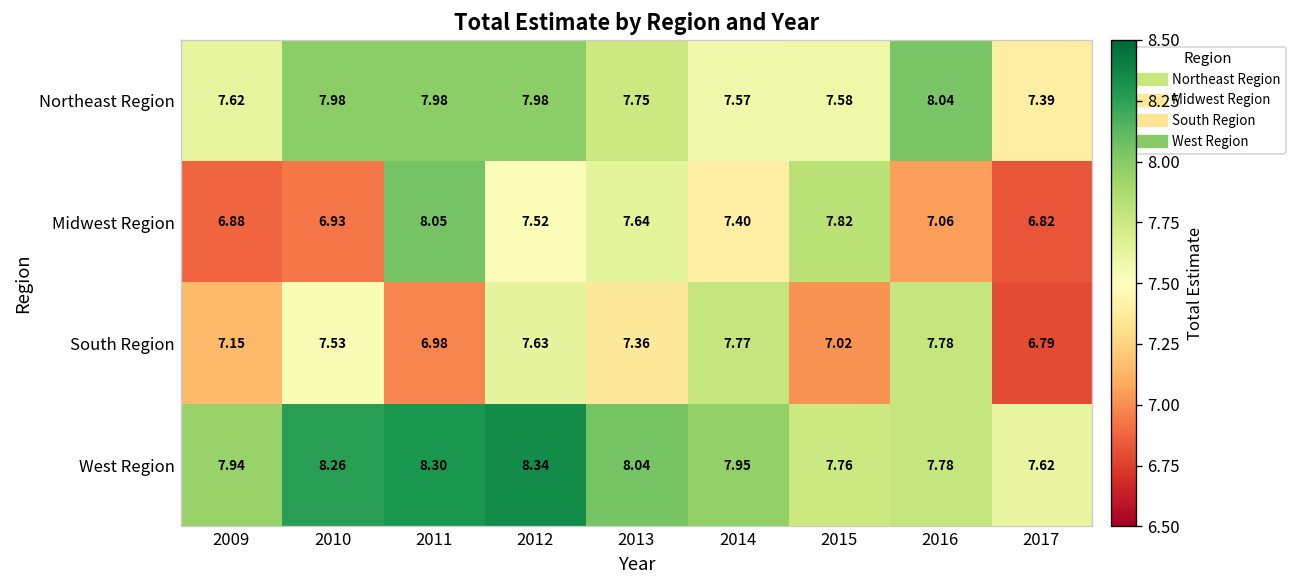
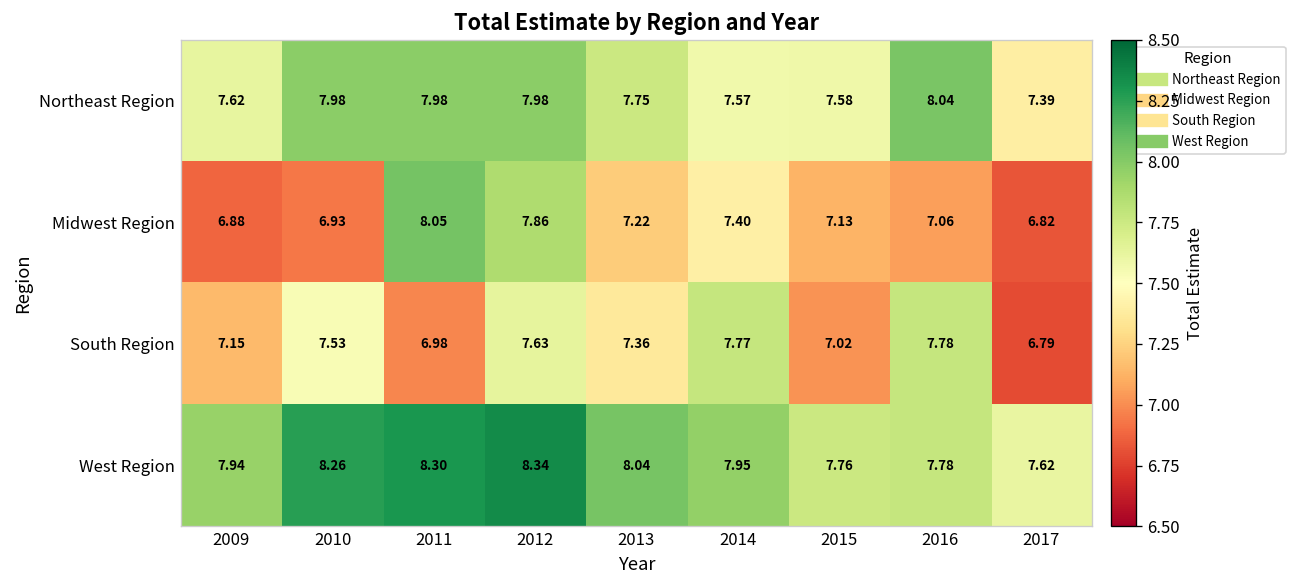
  {
    "Northeast Region": {
      "2009": 7.62,
      "2010": 7.98,
      "2011": 7.98,
      "2012": 7.98,
      "2013": 7.75,
      "2014": 7.57,
      "2015": 7.58,
      "2016": 8.04,
      "2017": 7.39
    },
    "Midwest Region": {
      "2009": 6.88,
      "2010": 6.93,
      "2011": 8.05,
-     "2012": 7.52,
-     "2013": 7.64,
+     "2012": 7.86,
+     "2013": 7.22,
      "2014": 7.40,
-     "2015": 7.82,
+     "2015": 7.13,
      "2016": 7.06,
      "2017": 6.82
    },
    "South Region": {
      "2009": 7.15,
      "2010": 7.53,
      "2011": 6.98,
      "2012": 7.63,
      "2013": 7.36,
      "2014": 7.77,
      "2015": 7.02,
      "2016": 7.78,
      "2017": 6.79
    },
    "West Region": {
      "2009": 7.94,
      "2010": 8.26,
      "2011": 8.30,
      "2012": 8.34,
      "2013": 8.04,
      "2014": 7.95,
      "2015": 7.76,
      "2016": 7.78,
      "2017": 7.62
    }
  }
